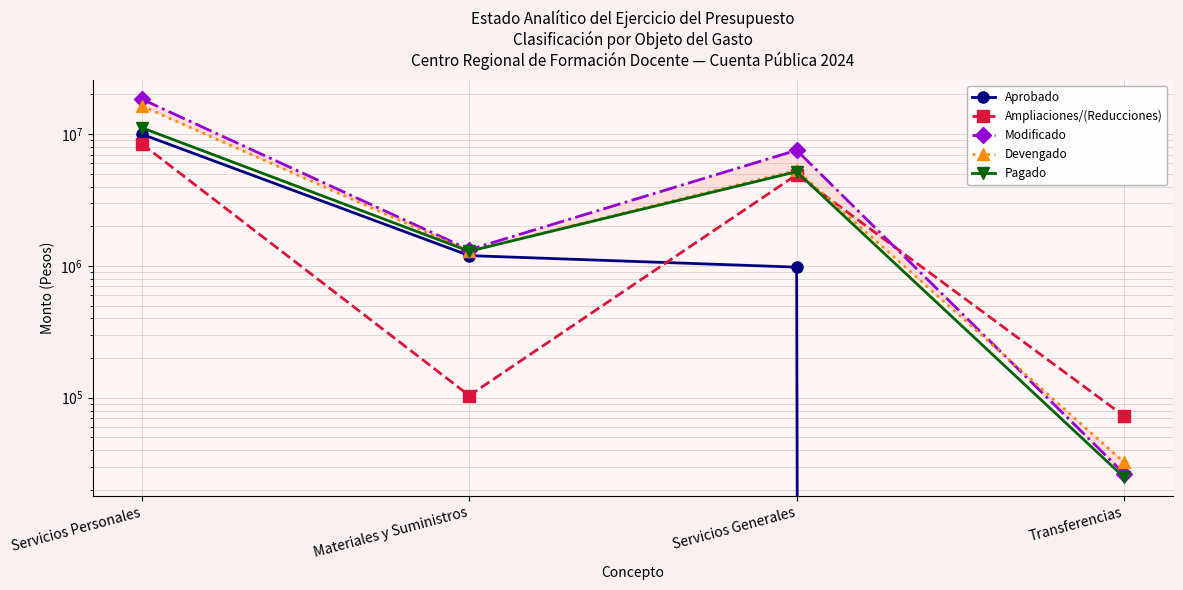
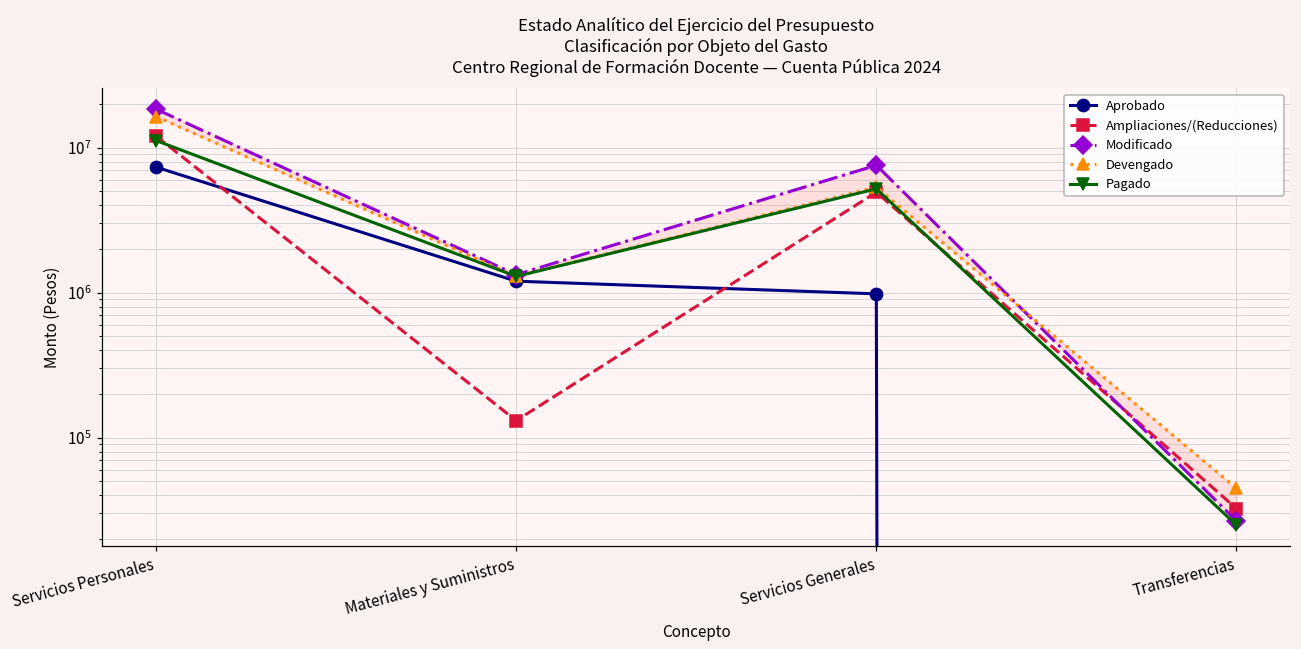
  {
    "Aprobado": {
-     "Servicios Personales": 10000000,
+     "Servicios Personales": 7000000,
      "Materiales y Suministros": 1200000,
      "Servicios Generales": 1000000
    },
    "Ampliaciones/(Reducciones)": {
-     "Servicios Personales": 8000000,
-     "Materiales y Suministros": 100000,
+     "Servicios Personales": 12000000,
+     "Materiales y Suministros": 130000,
      "Servicios Generales": 4900000,
-     "Transferencias": 70000
+     "Transferencias": 32000
    },
    "Modificado": {
      "Transferencias": 27000
    },
    "Devengado": {
      "Servicios Personales": 16000000,
-     "Transferencias": 32000
+     "Transferencias": 45000
    },
    "Pagado": {
      "Servicios Personales": 11000000,
      "Transferencias": 25000
    }
  }
